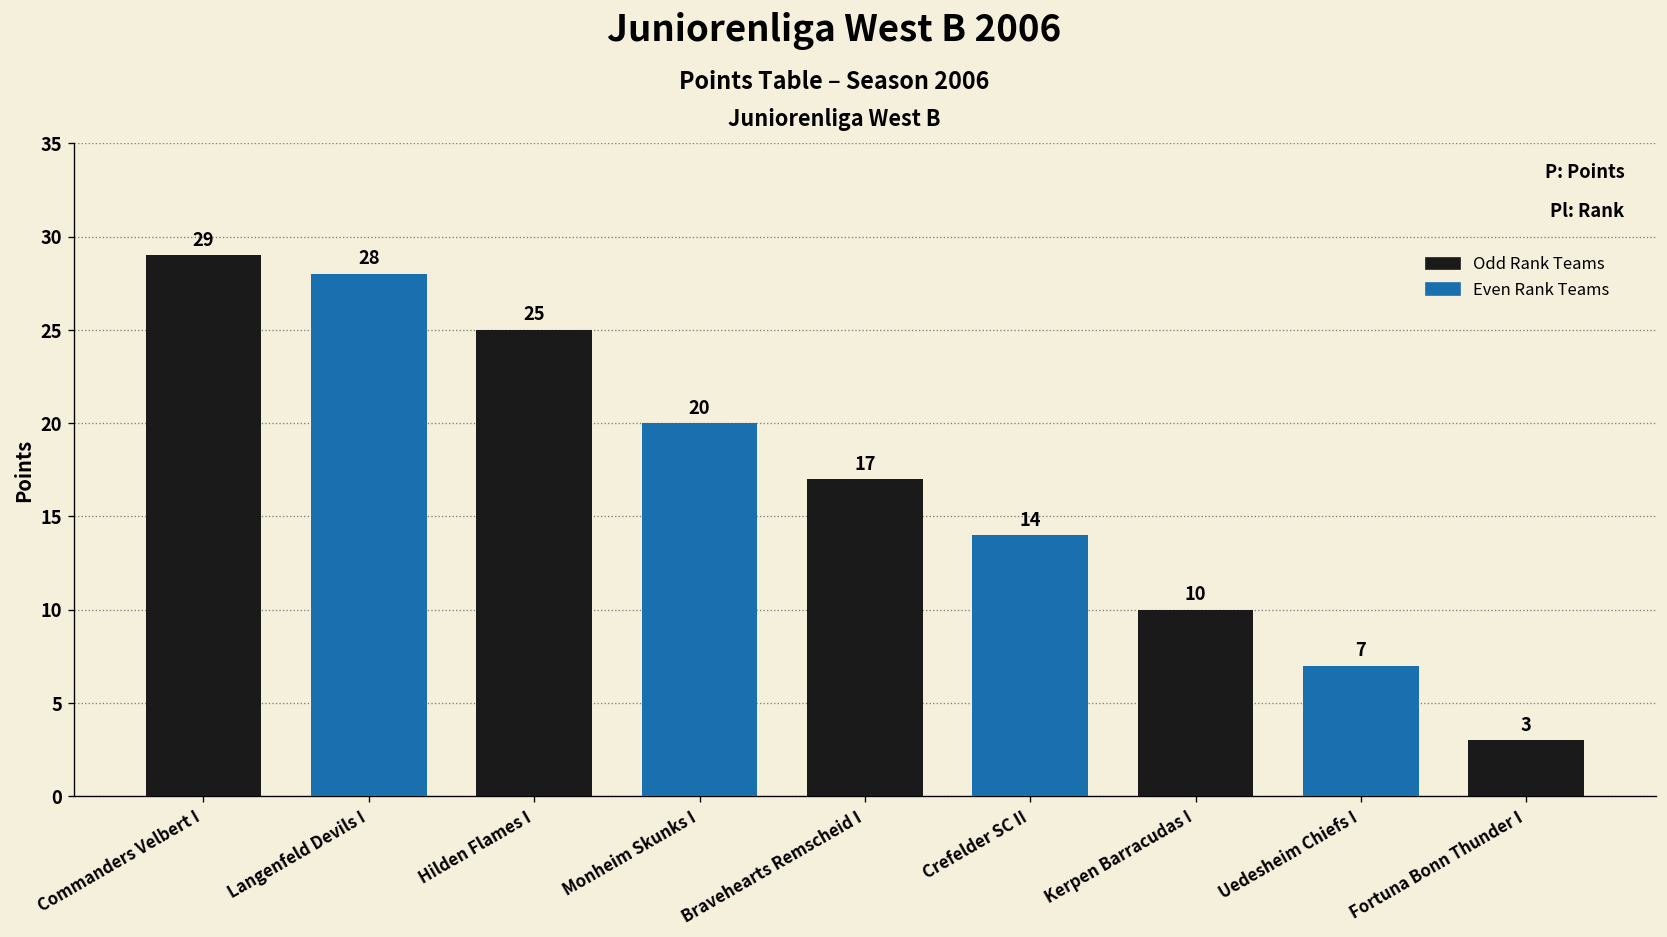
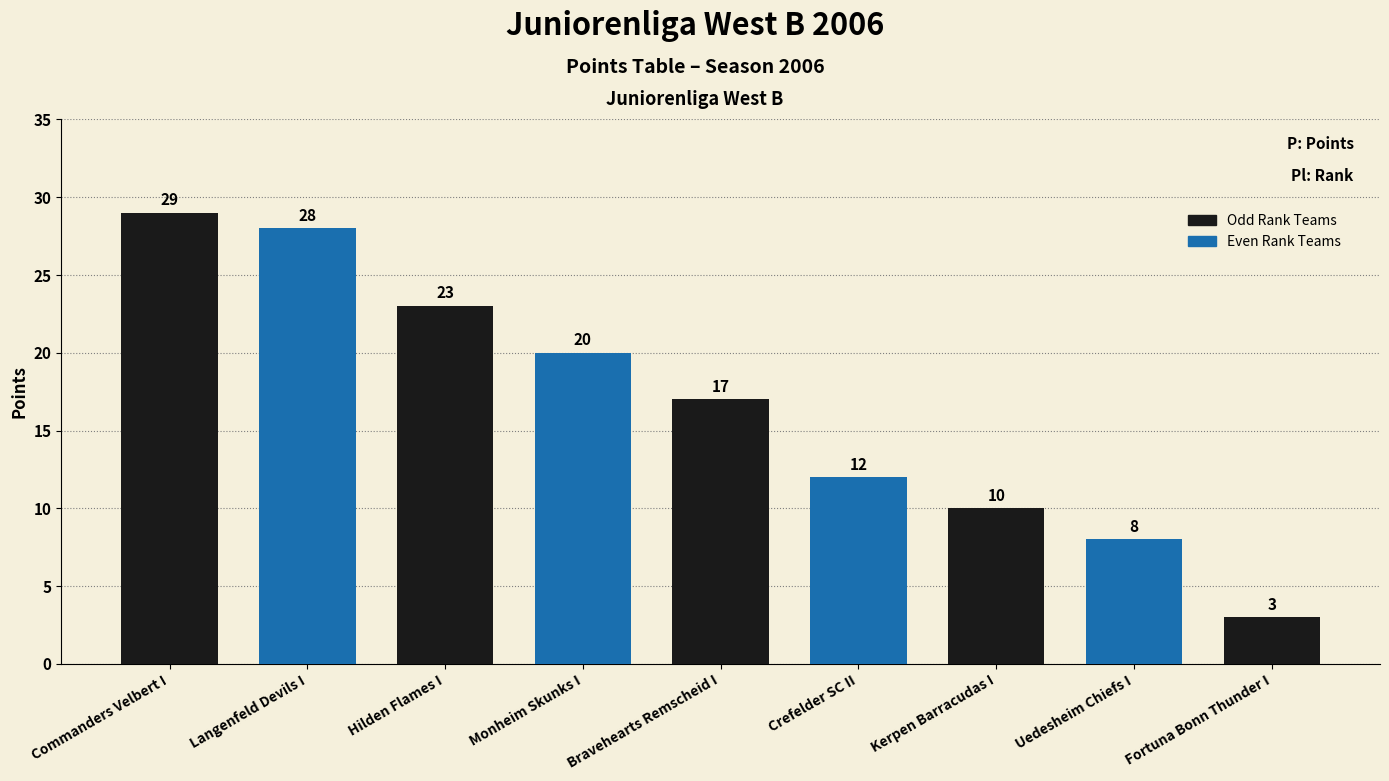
  {
    "Commanders Velbert I": 29,
    "Langenfeld Devils I": 28,
-   "Hilden Flames I": 25,
+   "Hilden Flames I": 23,
    "Monheim Skunks I": 20,
    "Bravehearts Remscheid I": 17,
-   "Crefelder SC II": 14,
+   "Crefelder SC II": 12,
    "Kerpen Barracudas I": 10,
-   "Uedesheim Chiefs I": 7,
+   "Uedesheim Chiefs I": 8,
    "Fortuna Bonn Thunder I": 3
  }
